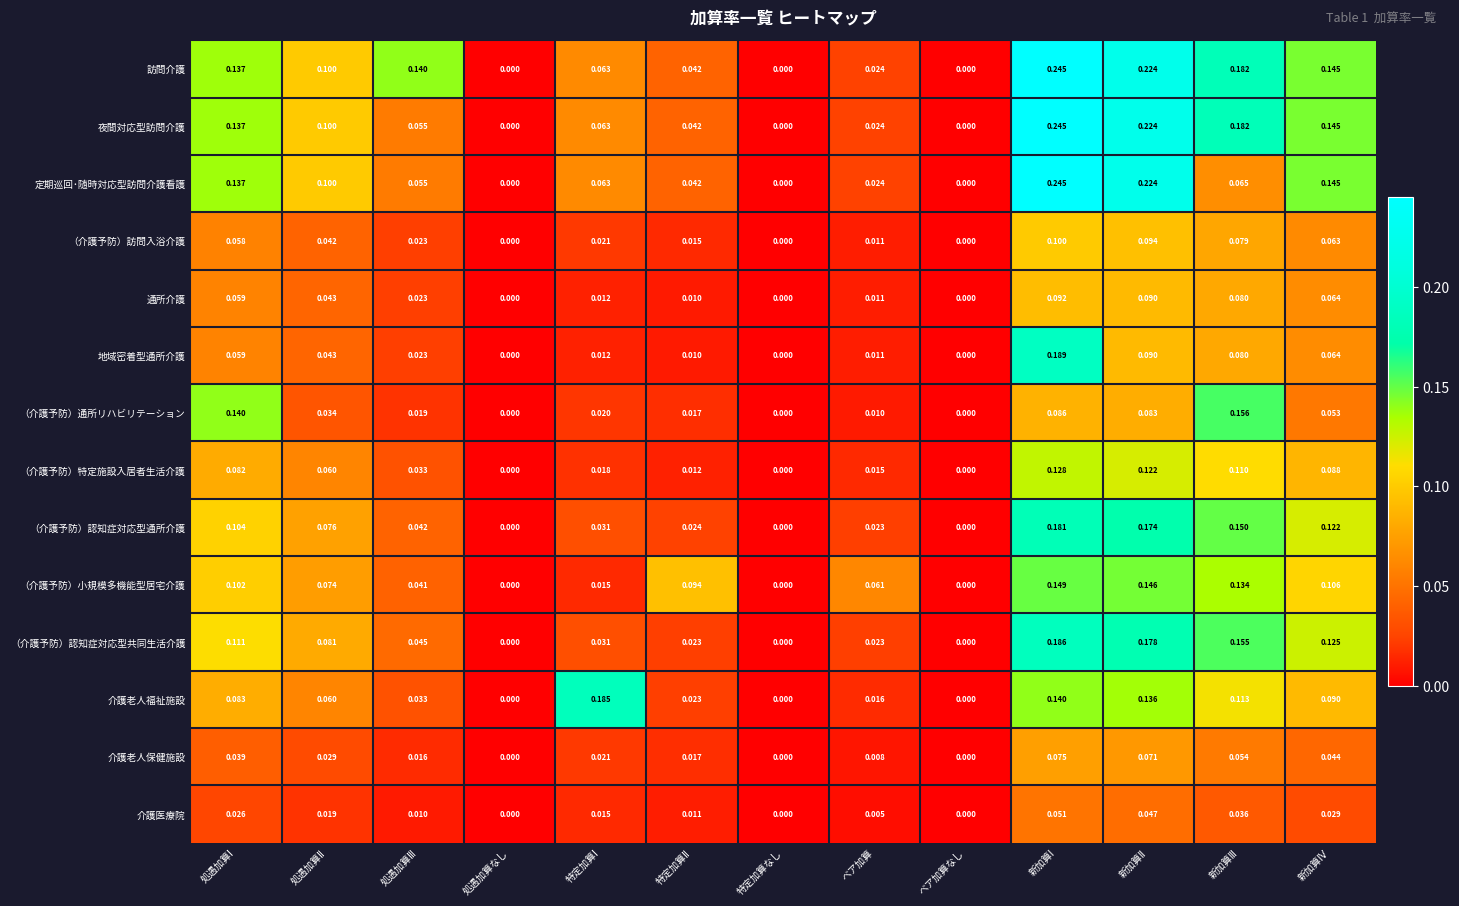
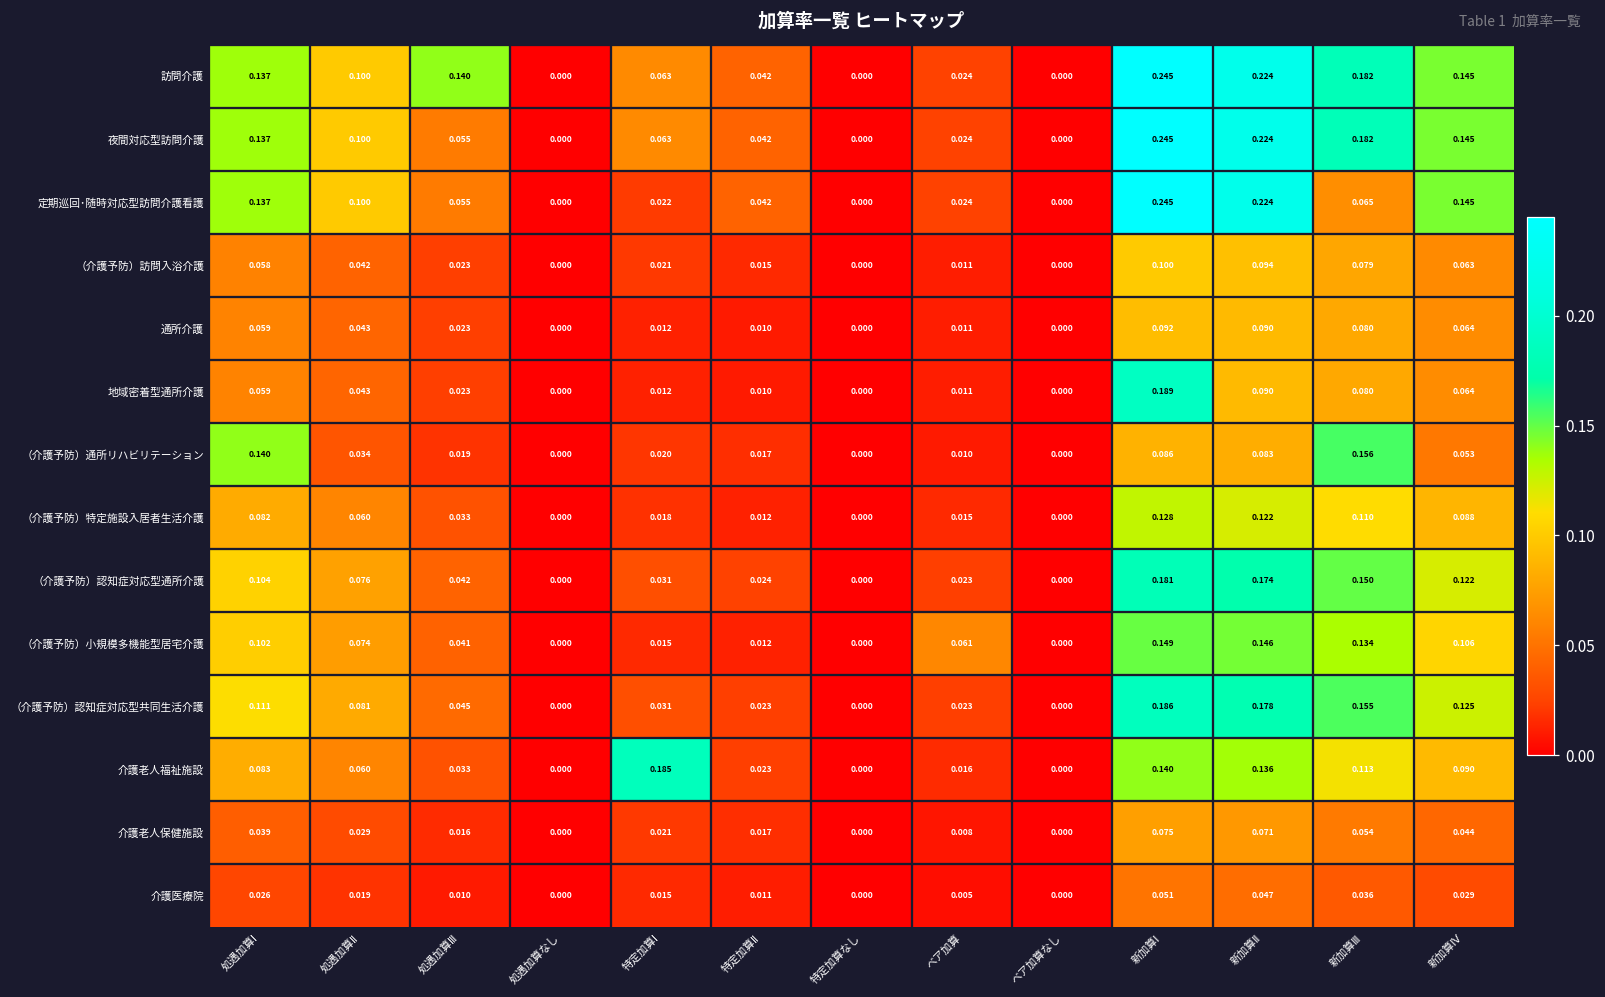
  {
    "訪問介護": {
      "処遇加算Ⅰ": 0.137,
      "処遇加算Ⅱ": 0.100,
      "処遇加算Ⅲ": 0.140,
      "処遇加算なし": 0.000,
      "特定加算Ⅰ": 0.063,
      "特定加算Ⅱ": 0.042,
      "特定加算なし": 0.000,
      "ベア加算": 0.024,
      "ベア加算なし": 0.000,
      "新加算Ⅰ": 0.245,
      "新加算Ⅱ": 0.224,
      "新加算Ⅲ": 0.182,
      "新加算Ⅳ": 0.145
    },
    "夜間対応型訪問介護": {
      "処遇加算Ⅰ": 0.137,
      "処遇加算Ⅱ": 0.100,
      "処遇加算Ⅲ": 0.055,
      "処遇加算なし": 0.000,
      "特定加算Ⅰ": 0.063,
      "特定加算Ⅱ": 0.042,
      "特定加算なし": 0.000,
      "ベア加算": 0.024,
      "ベア加算なし": 0.000,
      "新加算Ⅰ": 0.245,
      "新加算Ⅱ": 0.224,
      "新加算Ⅲ": 0.182,
      "新加算Ⅳ": 0.145
    },
    "定期巡回･随時対応型訪問介護看護": {
      "処遇加算Ⅰ": 0.137,
      "処遇加算Ⅱ": 0.100,
      "処遇加算Ⅲ": 0.055,
      "処遇加算なし": 0.000,
-     "特定加算Ⅰ": 0.063,
+     "特定加算Ⅰ": 0.022,
      "特定加算Ⅱ": 0.042,
      "特定加算なし": 0.000,
      "ベア加算": 0.024,
      "ベア加算なし": 0.000,
      "新加算Ⅰ": 0.245,
      "新加算Ⅱ": 0.224,
      "新加算Ⅲ": 0.065,
      "新加算Ⅳ": 0.145
    },
    "（介護予防）訪問入浴介護": {
      "処遇加算Ⅰ": 0.058,
      "処遇加算Ⅱ": 0.042,
      "処遇加算Ⅲ": 0.023,
      "処遇加算なし": 0.000,
      "特定加算Ⅰ": 0.021,
      "特定加算Ⅱ": 0.015,
      "特定加算なし": 0.000,
      "ベア加算": 0.011,
      "ベア加算なし": 0.000,
      "新加算Ⅰ": 0.100,
      "新加算Ⅱ": 0.094,
      "新加算Ⅲ": 0.079,
      "新加算Ⅳ": 0.063
    },
    "通所介護": {
      "処遇加算Ⅰ": 0.059,
      "処遇加算Ⅱ": 0.043,
      "処遇加算Ⅲ": 0.023,
      "処遇加算なし": 0.000,
      "特定加算Ⅰ": 0.012,
      "特定加算Ⅱ": 0.010,
      "特定加算なし": 0.000,
      "ベア加算": 0.011,
      "ベア加算なし": 0.000,
      "新加算Ⅰ": 0.092,
      "新加算Ⅱ": 0.090,
      "新加算Ⅲ": 0.080,
      "新加算Ⅳ": 0.064
    },
    "地域密着型通所介護": {
      "処遇加算Ⅰ": 0.059,
      "処遇加算Ⅱ": 0.043,
      "処遇加算Ⅲ": 0.023,
      "処遇加算なし": 0.000,
      "特定加算Ⅰ": 0.012,
      "特定加算Ⅱ": 0.010,
      "特定加算なし": 0.000,
      "ベア加算": 0.011,
      "ベア加算なし": 0.000,
      "新加算Ⅰ": 0.189,
      "新加算Ⅱ": 0.090,
      "新加算Ⅲ": 0.080,
      "新加算Ⅳ": 0.064
    },
    "（介護予防）通所リハビリテーション": {
      "処遇加算Ⅰ": 0.140,
      "処遇加算Ⅱ": 0.034,
      "処遇加算Ⅲ": 0.019,
      "処遇加算なし": 0.000,
      "特定加算Ⅰ": 0.020,
      "特定加算Ⅱ": 0.017,
      "特定加算なし": 0.000,
      "ベア加算": 0.010,
      "ベア加算なし": 0.000,
      "新加算Ⅰ": 0.086,
      "新加算Ⅱ": 0.083,
      "新加算Ⅲ": 0.156,
      "新加算Ⅳ": 0.053
    },
    "（介護予防）特定施設入居者生活介護": {
      "処遇加算Ⅰ": 0.082,
      "処遇加算Ⅱ": 0.060,
      "処遇加算Ⅲ": 0.033,
      "処遇加算なし": 0.000,
      "特定加算Ⅰ": 0.018,
      "特定加算Ⅱ": 0.012,
      "特定加算なし": 0.000,
      "ベア加算": 0.015,
      "ベア加算なし": 0.000,
      "新加算Ⅰ": 0.128,
      "新加算Ⅱ": 0.122,
      "新加算Ⅲ": 0.110,
      "新加算Ⅳ": 0.088
    },
    "（介護予防）認知症対応型通所介護": {
      "処遇加算Ⅰ": 0.104,
      "処遇加算Ⅱ": 0.076,
      "処遇加算Ⅲ": 0.042,
      "処遇加算なし": 0.000,
      "特定加算Ⅰ": 0.031,
      "特定加算Ⅱ": 0.024,
      "特定加算なし": 0.000,
      "ベア加算": 0.023,
      "ベア加算なし": 0.000,
      "新加算Ⅰ": 0.181,
      "新加算Ⅱ": 0.174,
      "新加算Ⅲ": 0.150,
      "新加算Ⅳ": 0.122
    },
    "（介護予防）小規模多機能型居宅介護": {
      "処遇加算Ⅰ": 0.102,
      "処遇加算Ⅱ": 0.074,
      "処遇加算Ⅲ": 0.041,
      "処遇加算なし": 0.000,
      "特定加算Ⅰ": 0.015,
-     "特定加算Ⅱ": 0.094,
+     "特定加算Ⅱ": 0.012,
      "特定加算なし": 0.000,
      "ベア加算": 0.061,
      "ベア加算なし": 0.000,
      "新加算Ⅰ": 0.149,
      "新加算Ⅱ": 0.146,
      "新加算Ⅲ": 0.134,
      "新加算Ⅳ": 0.106
    },
    "（介護予防）認知症対応型共同生活介護": {
      "処遇加算Ⅰ": 0.111,
      "処遇加算Ⅱ": 0.081,
      "処遇加算Ⅲ": 0.045,
      "処遇加算なし": 0.000,
      "特定加算Ⅰ": 0.031,
      "特定加算Ⅱ": 0.023,
      "特定加算なし": 0.000,
      "ベア加算": 0.023,
      "ベア加算なし": 0.000,
      "新加算Ⅰ": 0.186,
      "新加算Ⅱ": 0.178,
      "新加算Ⅲ": 0.155,
      "新加算Ⅳ": 0.125
    },
    "介護老人福祉施設": {
      "処遇加算Ⅰ": 0.083,
      "処遇加算Ⅱ": 0.060,
      "処遇加算Ⅲ": 0.033,
      "処遇加算なし": 0.000,
      "特定加算Ⅰ": 0.185,
      "特定加算Ⅱ": 0.023,
      "特定加算なし": 0.000,
      "ベア加算": 0.016,
      "ベア加算なし": 0.000,
      "新加算Ⅰ": 0.140,
      "新加算Ⅱ": 0.136,
      "新加算Ⅲ": 0.113,
      "新加算Ⅳ": 0.090
    },
    "介護老人保健施設": {
      "処遇加算Ⅰ": 0.039,
      "処遇加算Ⅱ": 0.029,
      "処遇加算Ⅲ": 0.016,
      "処遇加算なし": 0.000,
      "特定加算Ⅰ": 0.021,
      "特定加算Ⅱ": 0.017,
      "特定加算なし": 0.000,
      "ベア加算": 0.008,
      "ベア加算なし": 0.000,
      "新加算Ⅰ": 0.075,
      "新加算Ⅱ": 0.071,
      "新加算Ⅲ": 0.054,
      "新加算Ⅳ": 0.044
    },
    "介護医療院": {
      "処遇加算Ⅰ": 0.026,
      "処遇加算Ⅱ": 0.019,
      "処遇加算Ⅲ": 0.010,
      "処遇加算なし": 0.000,
      "特定加算Ⅰ": 0.015,
      "特定加算Ⅱ": 0.011,
      "特定加算なし": 0.000,
      "ベア加算": 0.005,
      "ベア加算なし": 0.000,
      "新加算Ⅰ": 0.051,
      "新加算Ⅱ": 0.047,
      "新加算Ⅲ": 0.036,
      "新加算Ⅳ": 0.029
    }
  }
